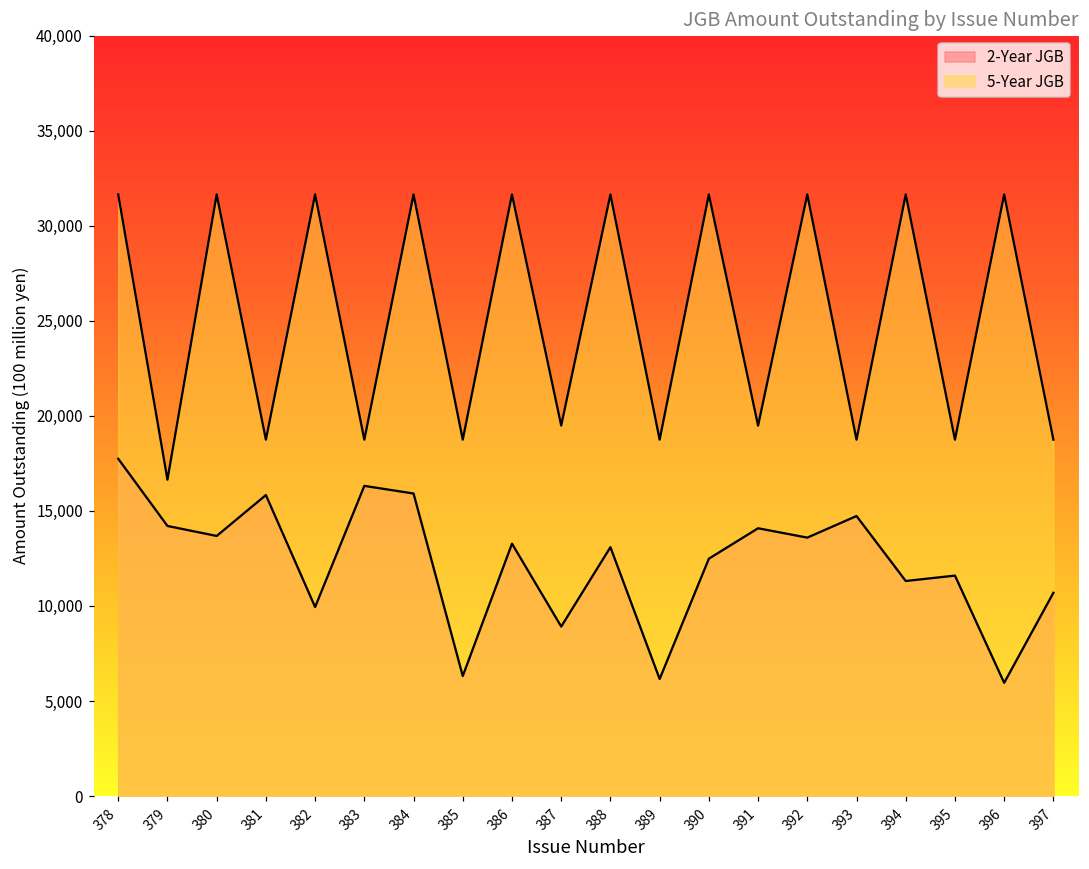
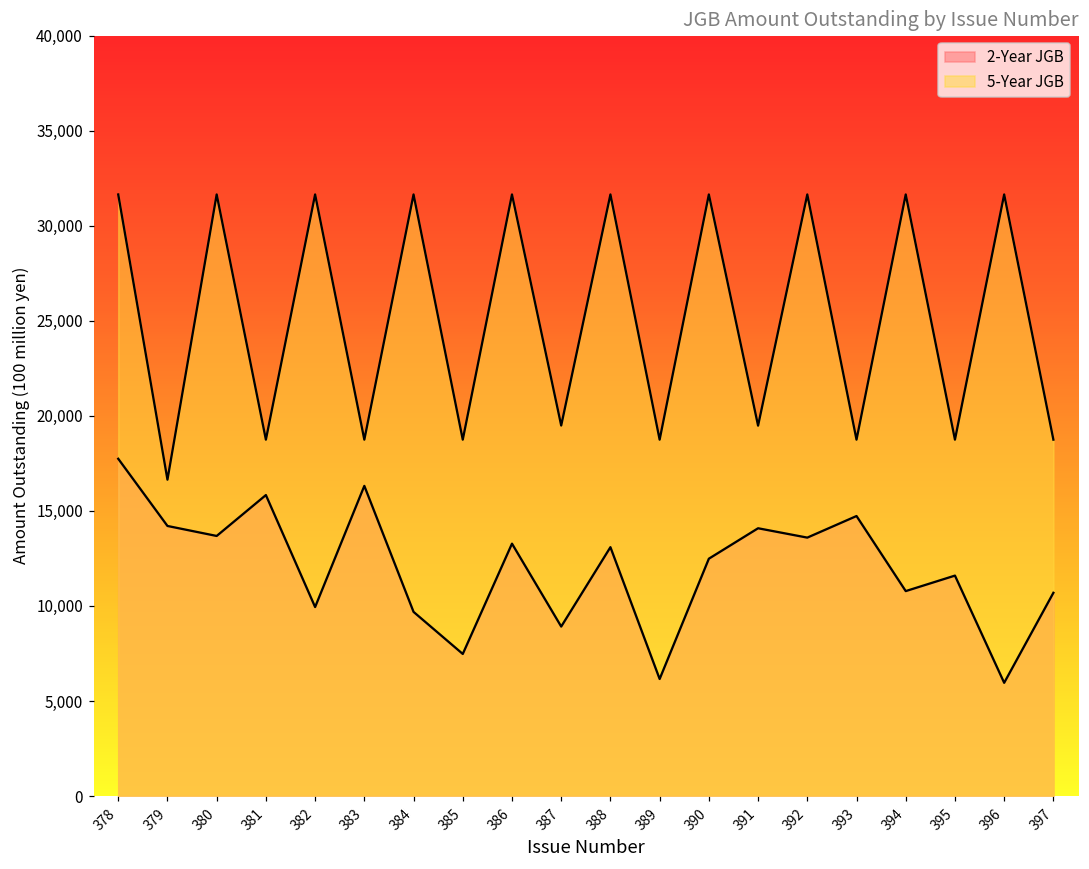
  {
    "2-Year JGB": {
      "378": "17,700",
      "379": "14,200",
      "380": "13,700",
      "381": "15,800",
      "382": "9,900",
      "383": "16,300",
-     "384": "15,900",
-     "385": "6,300",
+     "384": "9,700",
+     "385": "7,500",
      "386": "13,300",
      "387": "8,900",
      "388": "13,100",
      "389": "6,200",
      "390": "12,500",
      "391": "14,100",
      "392": "13,600",
      "393": "14,700",
-     "394": "11,300",
+     "394": "10,800",
      "395": "11,600",
      "396": "6,000",
      "397": "10,700"
    },
    "5-Year JGB": {
      "378": "31,600",
      "379": "16,600",
      "380": "31,600",
      "381": "18,700",
      "382": "31,600",
      "383": "18,700",
      "384": "31,600",
      "385": "18,700",
      "386": "31,600",
      "387": "19,500",
      "388": "31,600",
      "389": "18,700",
      "390": "31,600",
      "391": "19,500",
      "392": "31,600",
      "393": "18,700",
      "394": "31,600",
      "395": "18,700",
      "396": "31,600",
      "397": "18,700"
    }
  }
